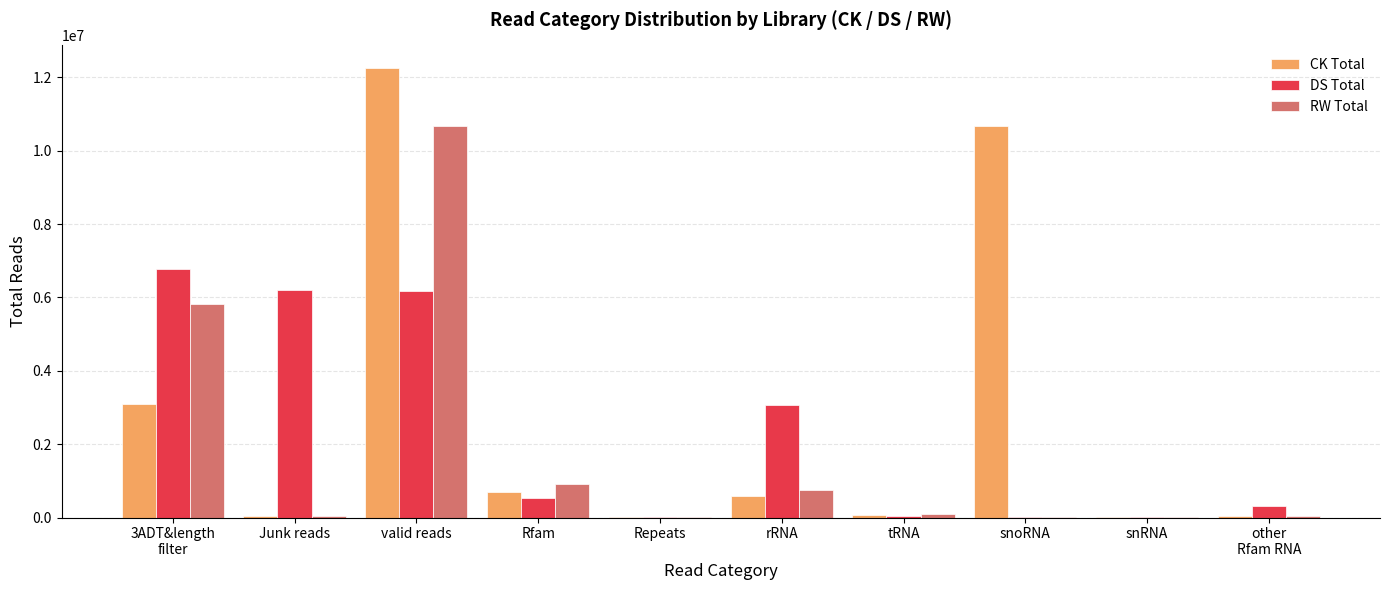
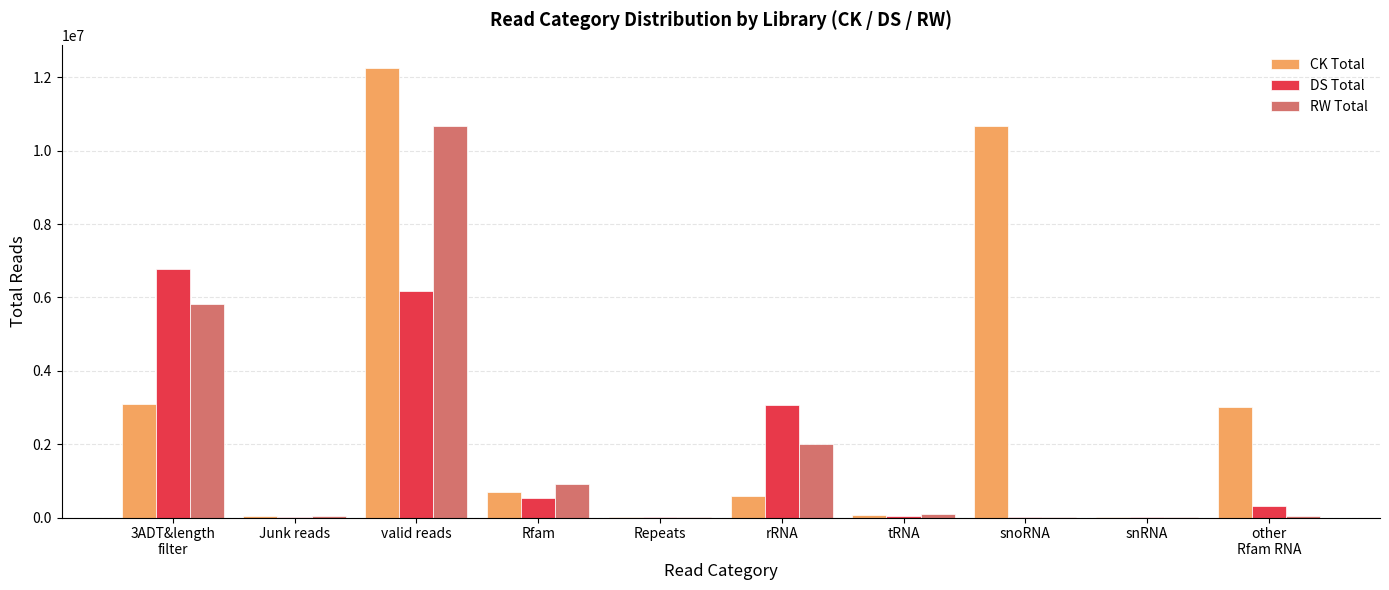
  {
    "CK Total": {
      "3ADT&length filter": 3100000,
      "valid reads": 12300000,
      "Rfam": 700000,
      "rRNA": 600000,
      "snoRNA": 10700000,
-     "other Rfam RNA": 0
+     "other Rfam RNA": 3000000
    },
    "DS Total": {
      "3ADT&length filter": 6800000,
-     "Junk reads": 6200000,
+     "Junk reads": 0,
      "valid reads": 6200000,
      "Rfam": 500000,
      "rRNA": 3100000,
      "other Rfam RNA": 300000
    },
    "RW Total": {
      "3ADT&length filter": 5800000,
      "valid reads": 10700000,
      "Rfam": 900000,
-     "rRNA": 800000,
+     "rRNA": 2000000,
      "tRNA": 100000
    }
  }
